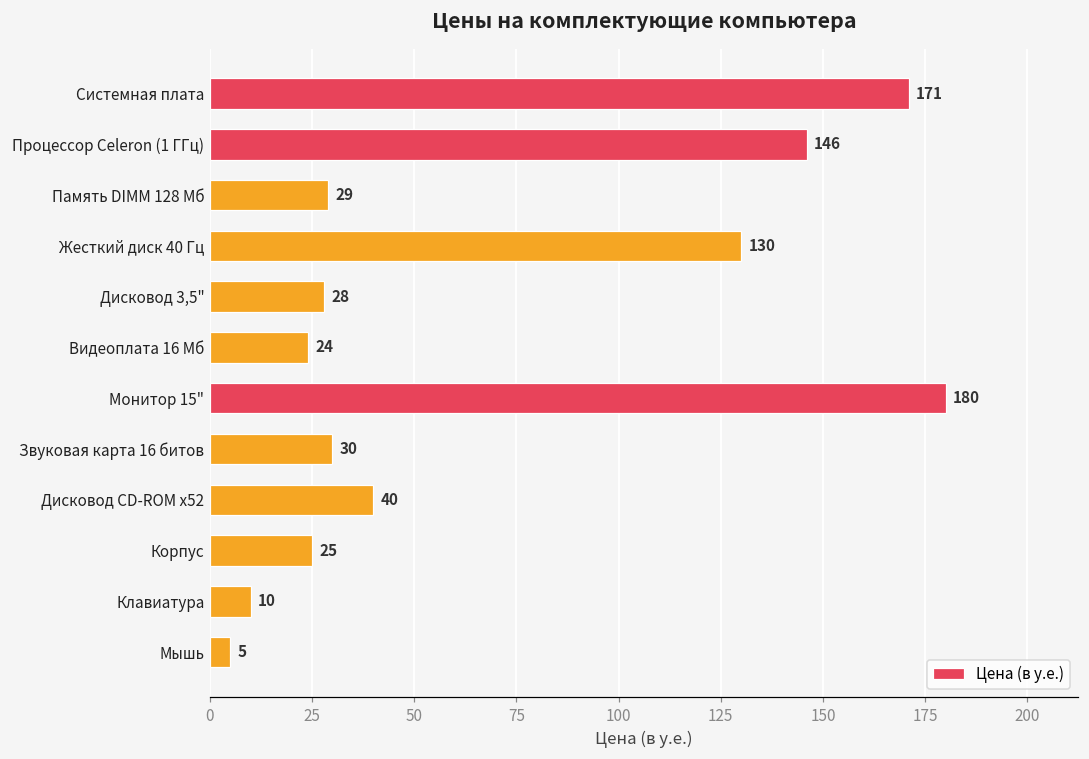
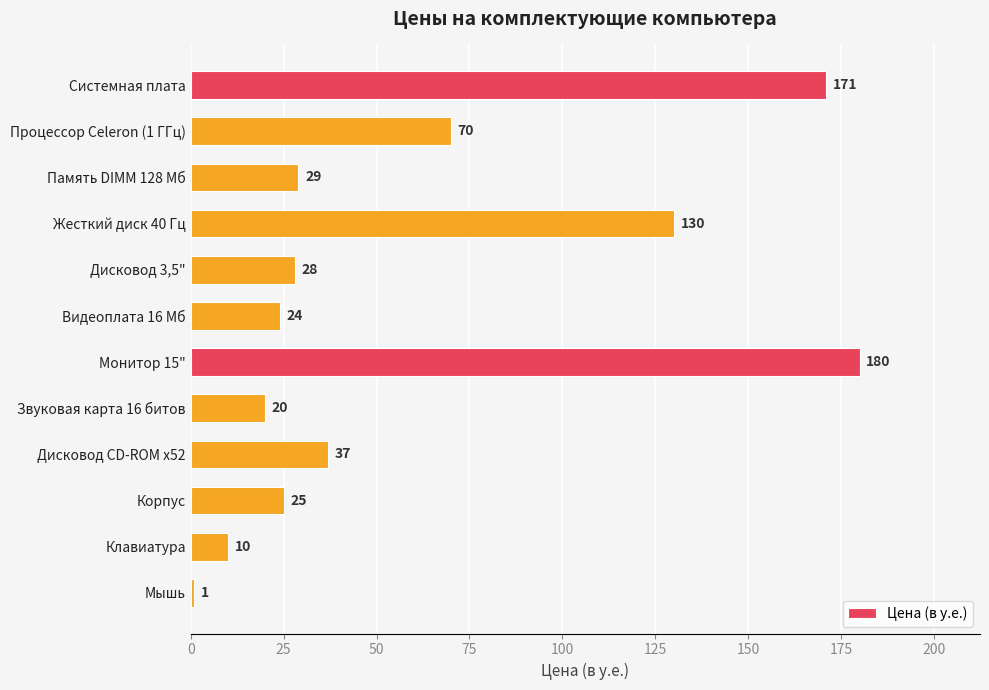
  {
    "Системная плата": 171,
-   "Процессор Celeron (1 ГГц)": 146,
+   "Процессор Celeron (1 ГГц)": 70,
    "Память DIMM 128 Мб": 29,
    "Жесткий диск 40 Гц": 130,
    "Дисковод 3,5\"": 28,
    "Видеоплата 16 Мб": 24,
    "Монитор 15\"": 180,
-   "Звуковая карта 16 битов": 30,
-   "Дисковод CD-ROM x52": 40,
+   "Звуковая карта 16 битов": 20,
+   "Дисковод CD-ROM x52": 37,
    "Корпус": 25,
    "Клавиатура": 10,
-   "Мышь": 5
+   "Мышь": 1
  }
